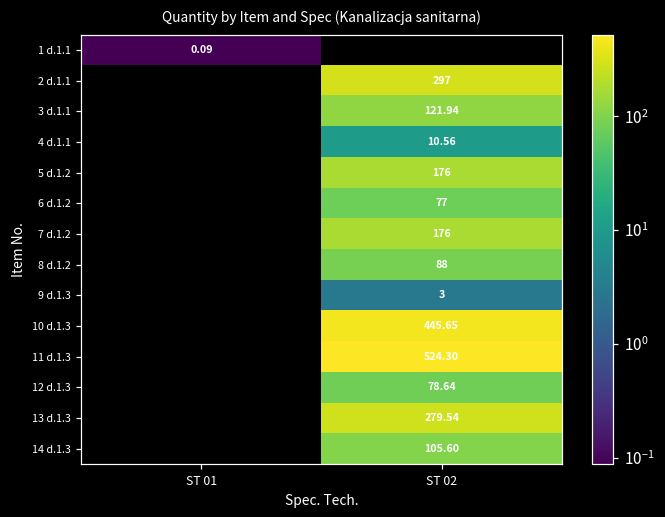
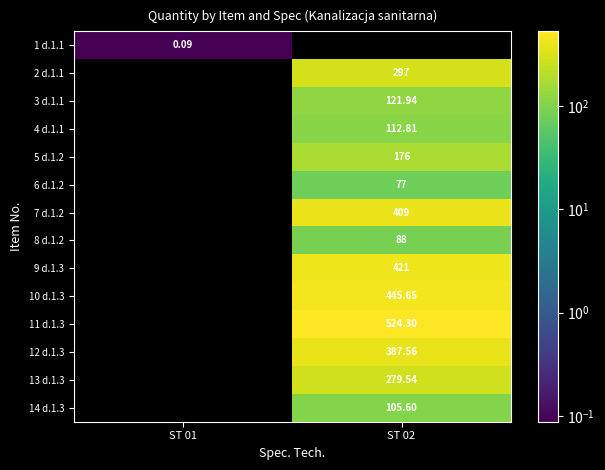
  {
    "1 d.1.1": {
      "ST 01": 0.09
    },
    "2 d.1.1": {
      "ST 02": 297
    },
    "3 d.1.1": {
      "ST 02": 121.94
    },
    "4 d.1.1": {
-     "ST 02": 10.56
+     "ST 02": 112.81
    },
    "5 d.1.2": {
      "ST 02": 176
    },
    "6 d.1.2": {
      "ST 02": 77
    },
    "7 d.1.2": {
-     "ST 02": 176
+     "ST 02": 409
    },
    "8 d.1.2": {
      "ST 02": 88
    },
    "9 d.1.3": {
-     "ST 02": 3
+     "ST 02": 421
    },
    "10 d.1.3": {
      "ST 02": 445.65
    },
    "11 d.1.3": {
      "ST 02": 524.30
    },
    "12 d.1.3": {
-     "ST 02": 78.64
+     "ST 02": 387.56
    },
    "13 d.1.3": {
      "ST 02": 279.54
    },
    "14 d.1.3": {
      "ST 02": 105.60
    }
  }
